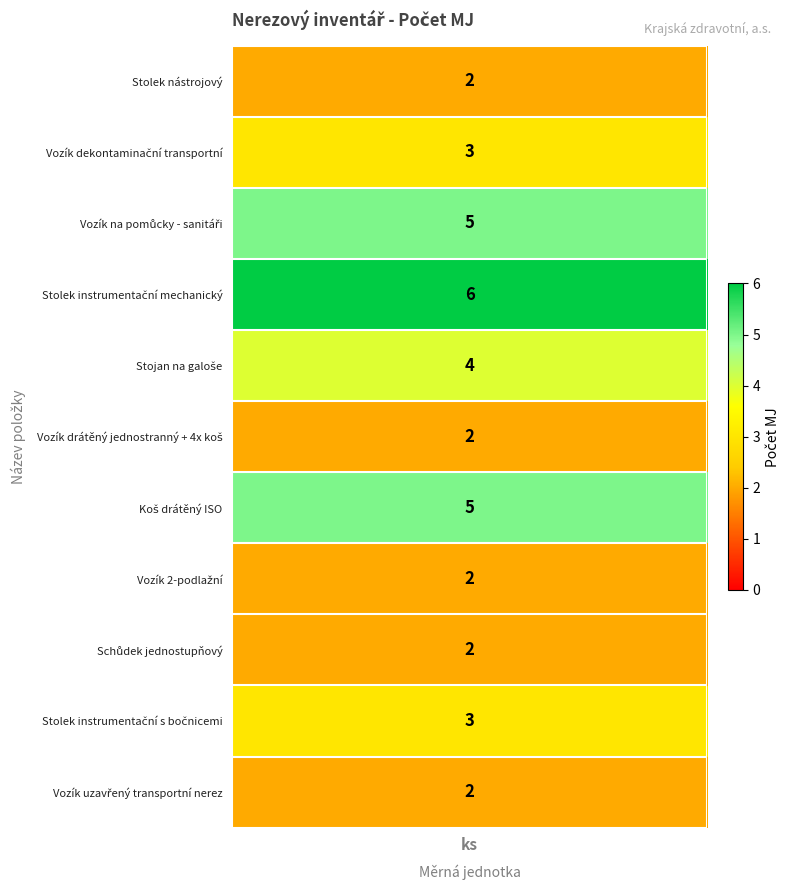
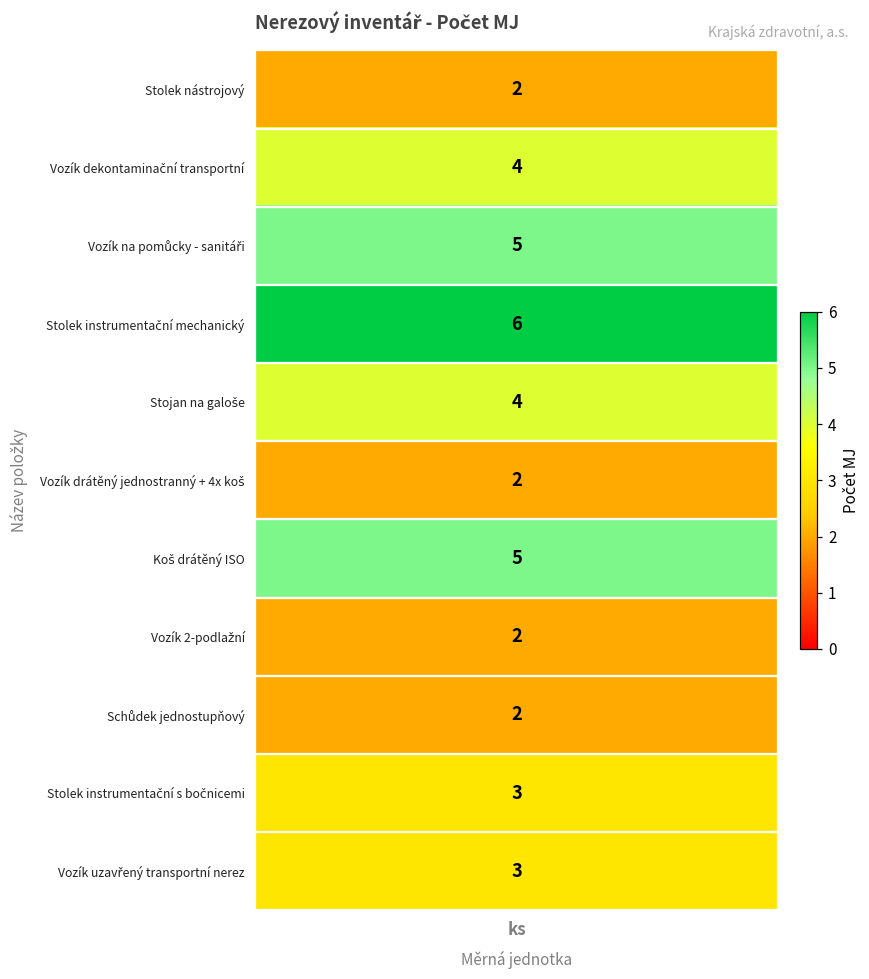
  {
    "Stolek nástrojový": {
      "ks": 2
    },
    "Vozík dekontaminační transportní": {
-     "ks": 3
+     "ks": 4
    },
    "Vozík na pomůcky - sanitáři": {
      "ks": 5
    },
    "Stolek instrumentační mechanický": {
      "ks": 6
    },
    "Stojan na galoše": {
      "ks": 4
    },
    "Vozík drátěný jednostranný + 4x koš": {
      "ks": 2
    },
    "Koš drátěný ISO": {
      "ks": 5
    },
    "Vozík 2-podlažní": {
      "ks": 2
    },
    "Schůdek jednostupňový": {
      "ks": 2
    },
    "Stolek instrumentační s bočnicemi": {
      "ks": 3
    },
    "Vozík uzavřený transportní nerez": {
-     "ks": 2
+     "ks": 3
    }
  }
